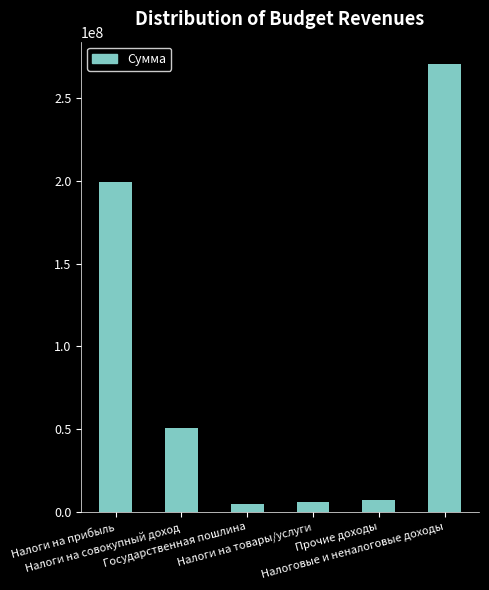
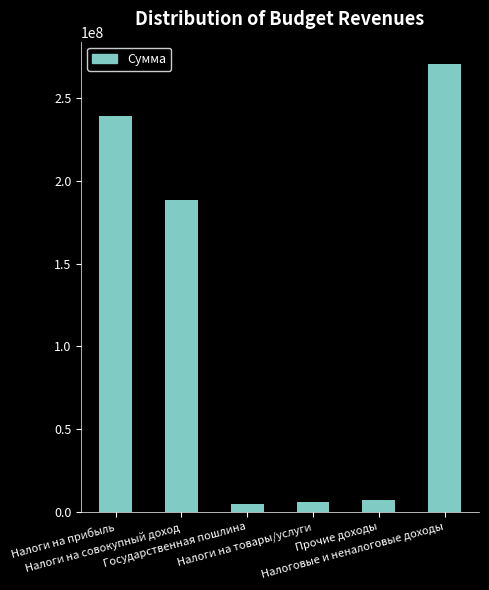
  {
-   "Налоги на прибыль": 199000000,
-   "Налоги на совокупный доход": 51000000,
+   "Налоги на прибыль": 239000000,
+   "Налоги на совокупный доход": 188000000,
    "Государственная пошлина": 5000000,
    "Налоги на товары/услуги": 6000000,
    "Прочие доходы": 7000000,
    "Налоговые и неналоговые доходы": 271000000
  }
